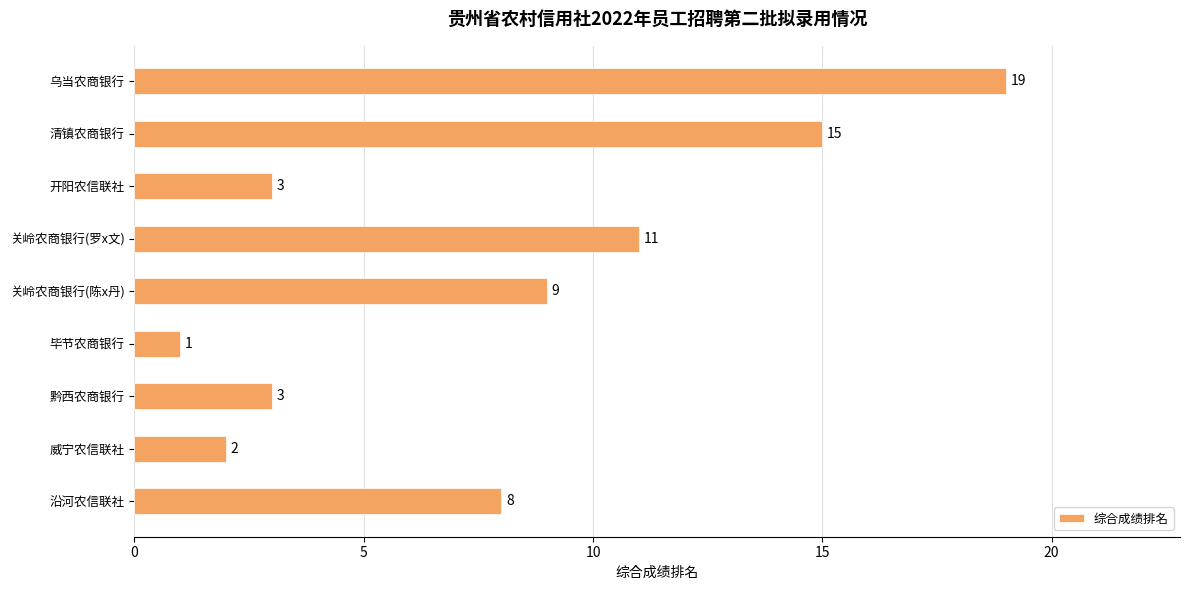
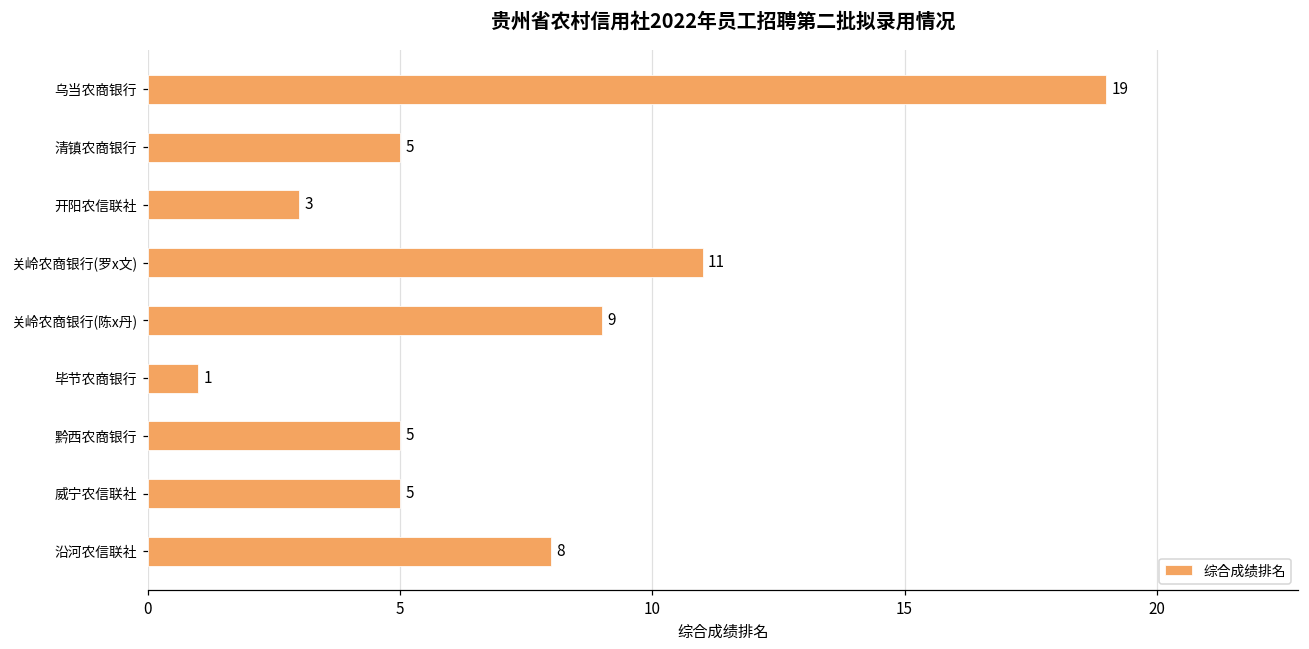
  {
    "乌当农商银行": 19,
-   "清镇农商银行": 15,
+   "清镇农商银行": 5,
    "开阳农信联社": 3,
    "关岭农商银行(罗x文)": 11,
    "关岭农商银行(陈x丹)": 9,
    "毕节农商银行": 1,
-   "黔西农商银行": 3,
-   "威宁农信联社": 2,
+   "黔西农商银行": 5,
+   "威宁农信联社": 5,
    "沿河农信联社": 8
  }
